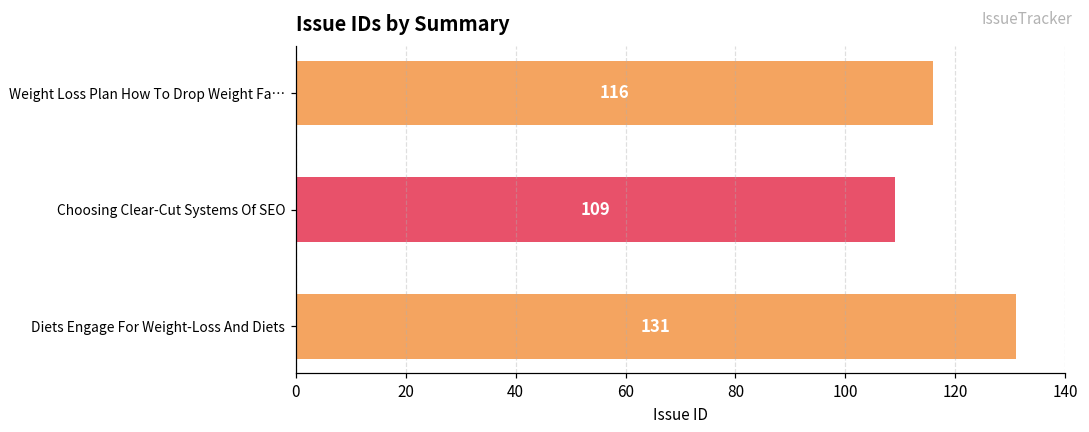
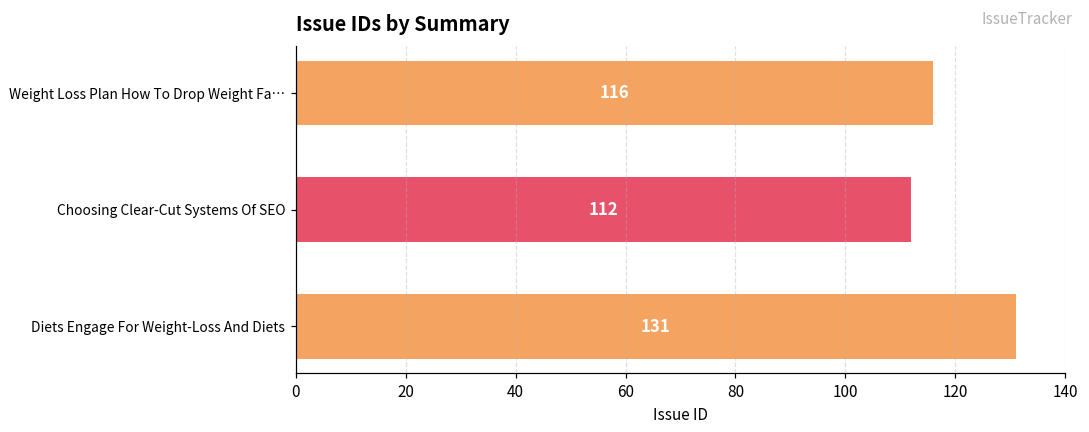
  {
    "Weight Loss Plan How To Drop Weight Fa…": 116,
-   "Choosing Clear-Cut Systems Of SEO": 109,
+   "Choosing Clear-Cut Systems Of SEO": 112,
    "Diets Engage For Weight-Loss And Diets": 131
  }
